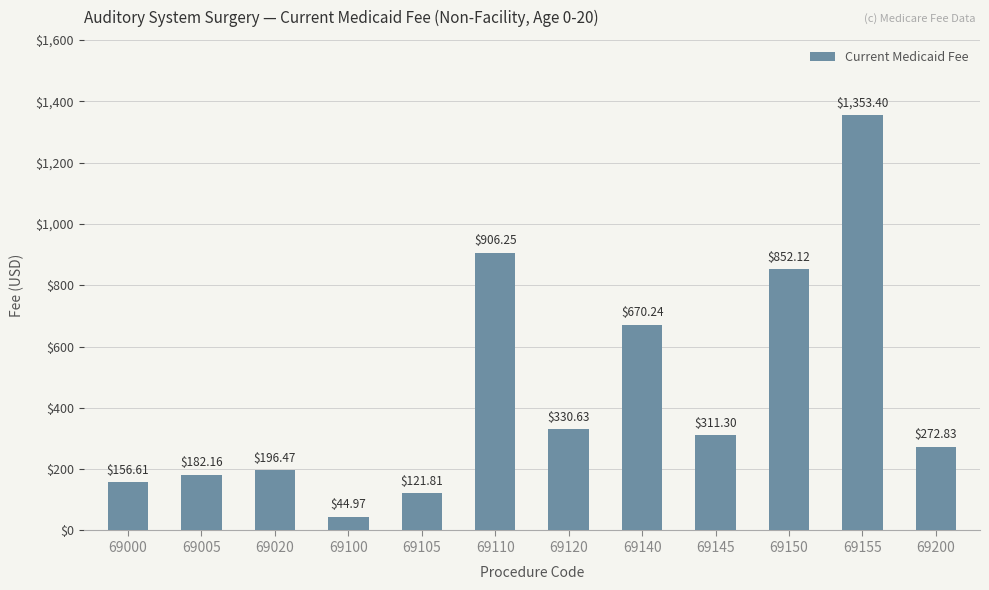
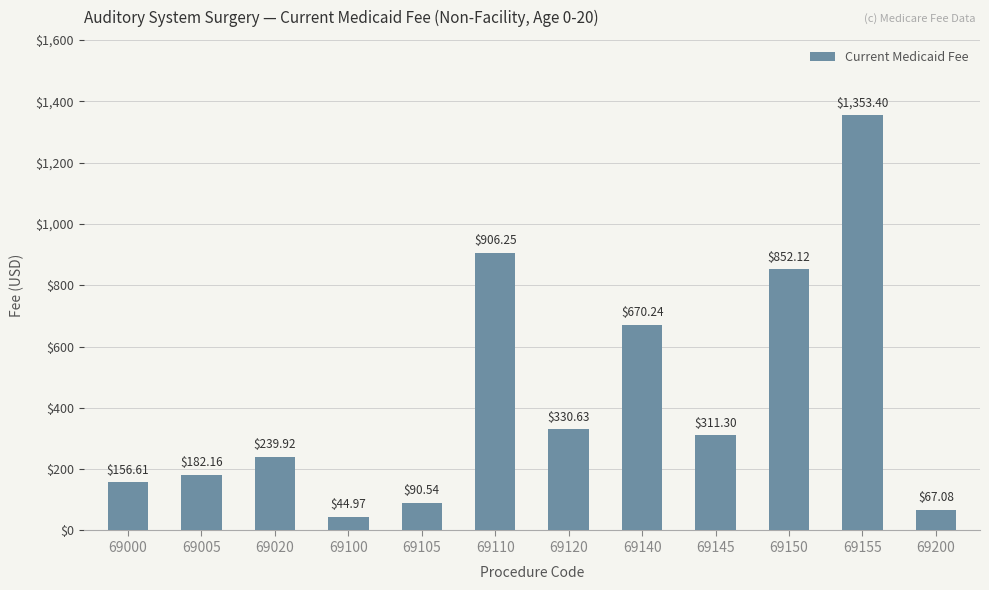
  {
    "69000": "$156.61",
    "69005": "$182.16",
-   "69020": "$196.47",
+   "69020": "$239.92",
    "69100": "$44.97",
-   "69105": "$121.81",
+   "69105": "$90.54",
    "69110": "$906.25",
    "69120": "$330.63",
    "69140": "$670.24",
    "69145": "$311.30",
    "69150": "$852.12",
    "69155": "$1,353.40",
-   "69200": "$272.83"
+   "69200": "$67.08"
  }
